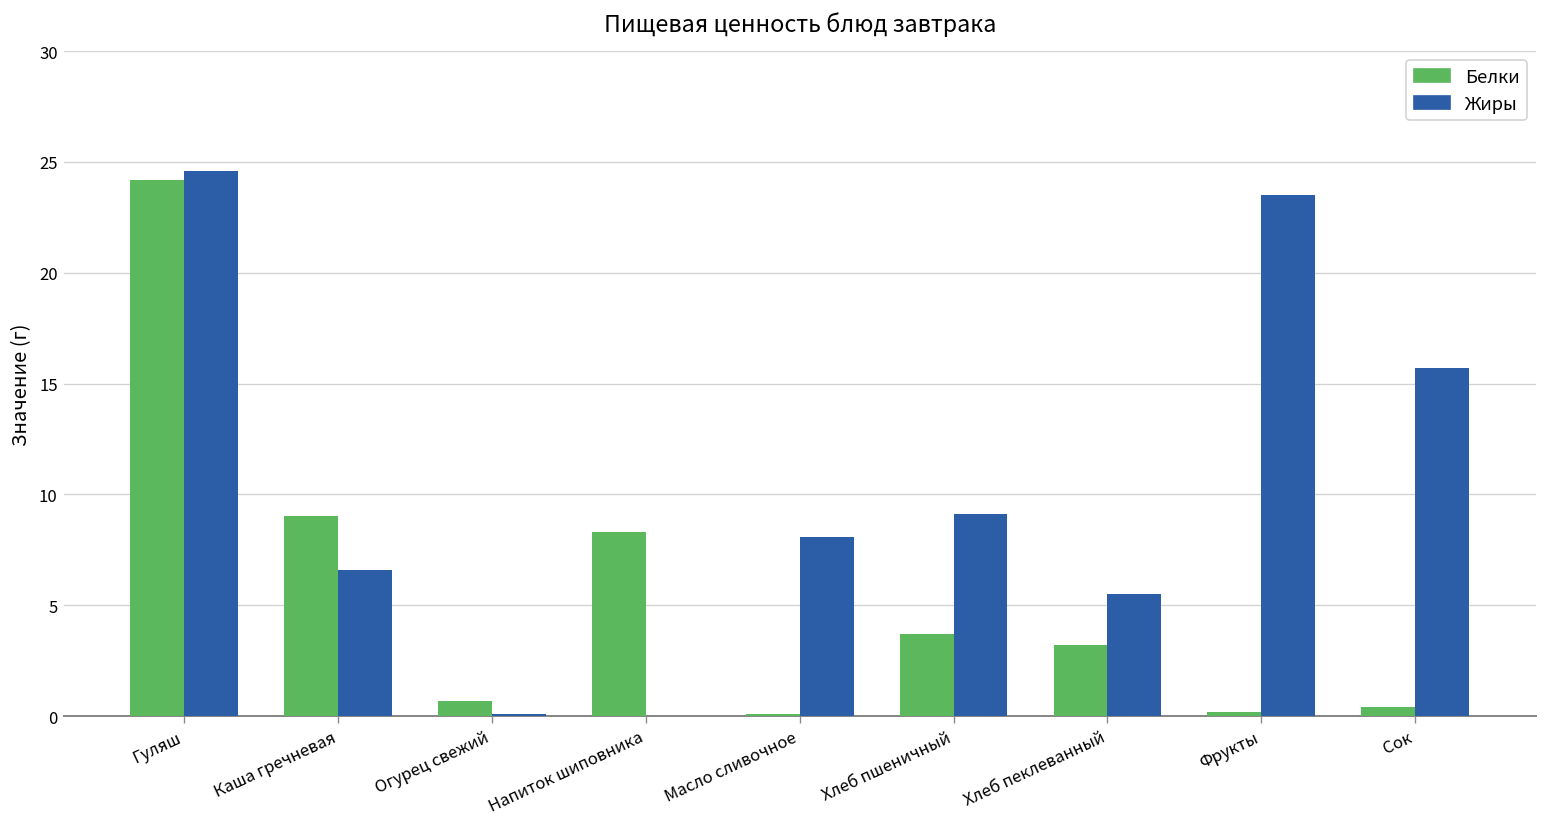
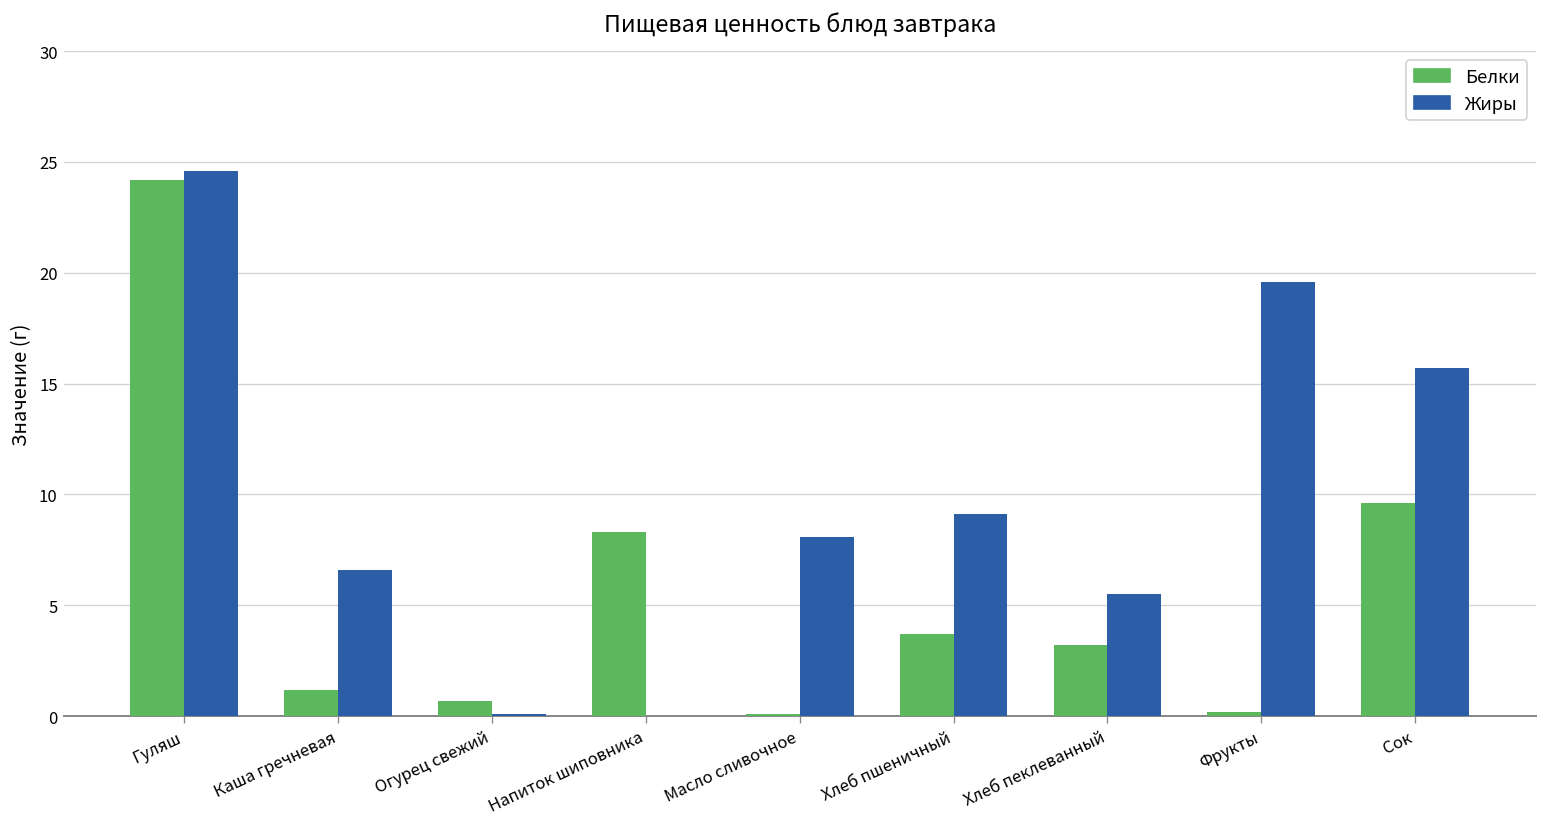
  {
    "Белки": {
      "Гуляш": 24.2,
-     "Каша гречневая": 9.0,
+     "Каша гречневая": 1.2,
      "Огурец свежий": 0.7,
      "Напиток шиповника": 8.3,
      "Хлеб пшеничный": 3.7,
      "Хлеб пеклеванный": 3.2,
      "Фрукты": 0.2,
-     "Сок": 0.4
+     "Сок": 9.6
    },
    "Жиры": {
      "Гуляш": 24.6,
      "Каша гречневая": 6.6,
      "Напиток шиповника": 0.0,
      "Масло сливочное": 8.1,
      "Хлеб пшеничный": 9.1,
      "Хлеб пеклеванный": 5.5,
-     "Фрукты": 23.5,
+     "Фрукты": 19.6,
      "Сок": 15.7
    }
  }
